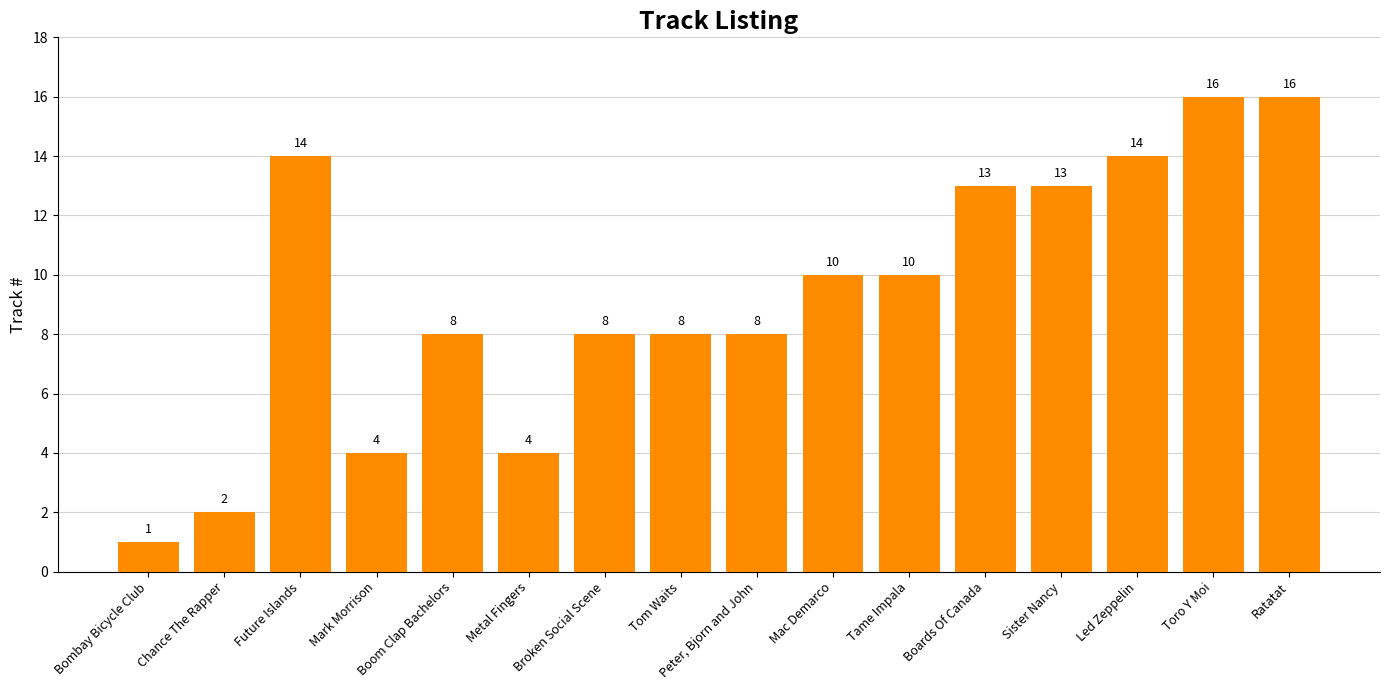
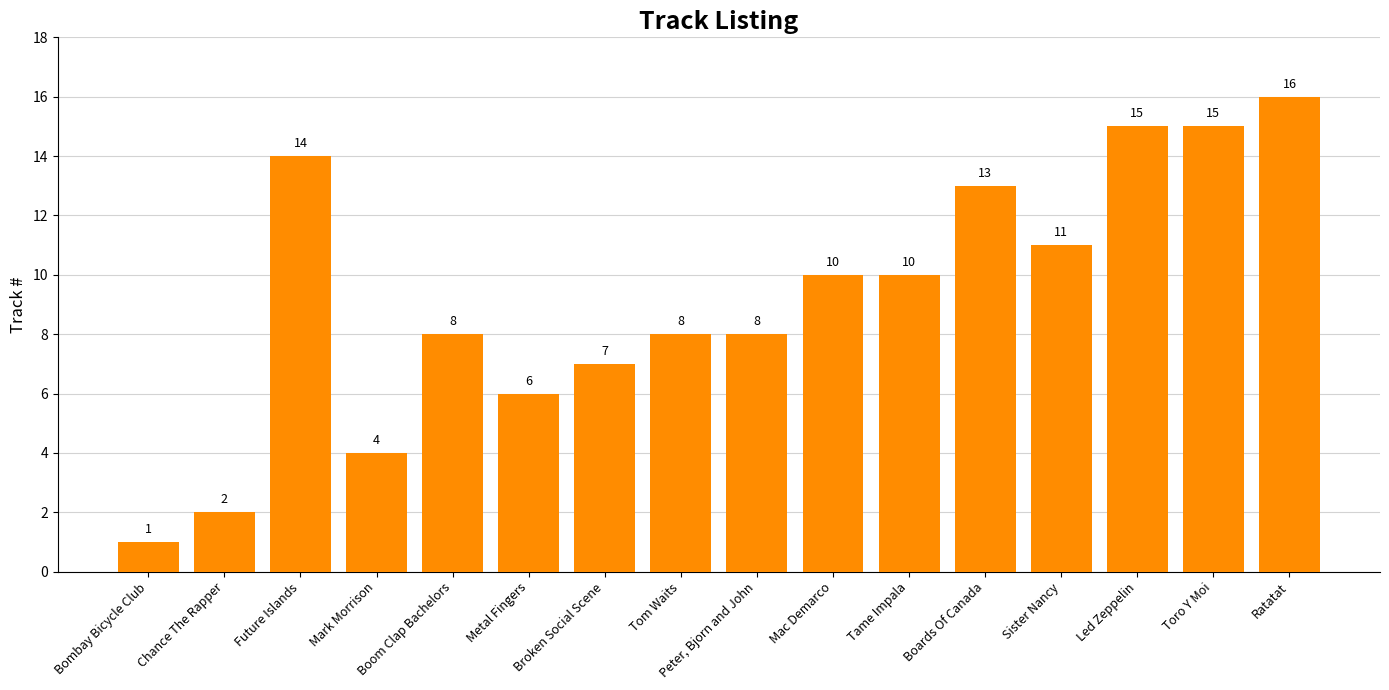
  {
    "Bombay Bicycle Club": 1,
    "Chance The Rapper": 2,
    "Future Islands": 14,
    "Mark Morrison": 4,
    "Boom Clap Bachelors": 8,
-   "Metal Fingers": 4,
-   "Broken Social Scene": 8,
+   "Metal Fingers": 6,
+   "Broken Social Scene": 7,
    "Tom Waits": 8,
    "Peter, Bjorn and John": 8,
    "Mac Demarco": 10,
    "Tame Impala": 10,
    "Boards Of Canada": 13,
-   "Sister Nancy": 13,
-   "Led Zeppelin": 14,
-   "Toro Y Moi": 16,
+   "Sister Nancy": 11,
+   "Led Zeppelin": 15,
+   "Toro Y Moi": 15,
    "Ratatat": 16
  }
